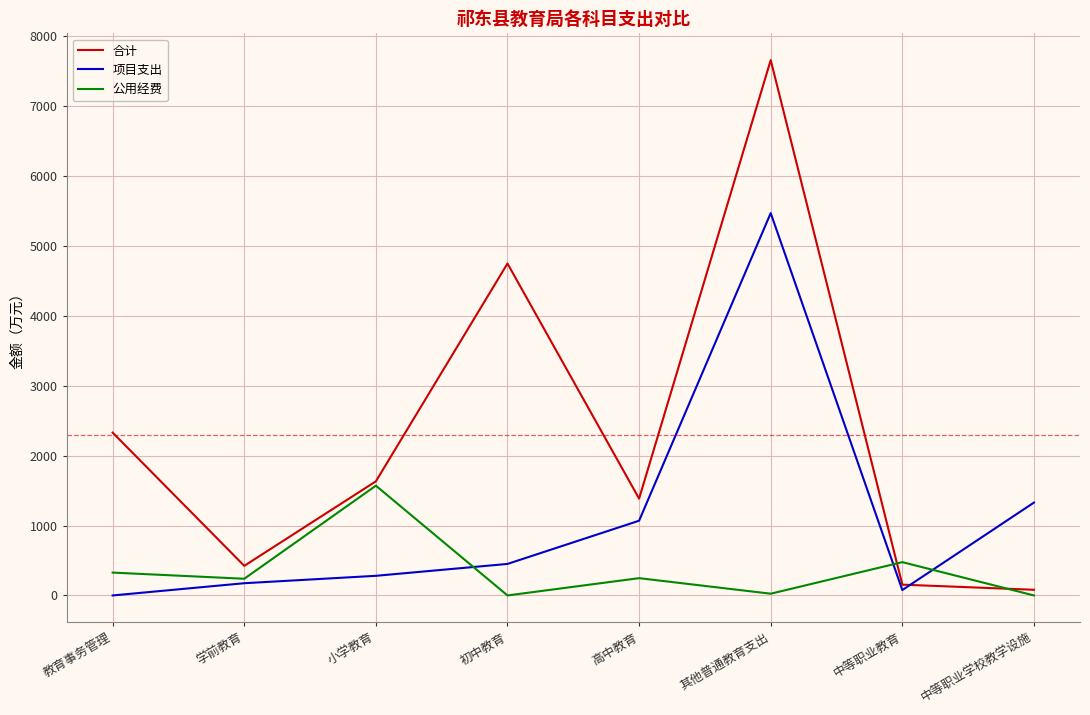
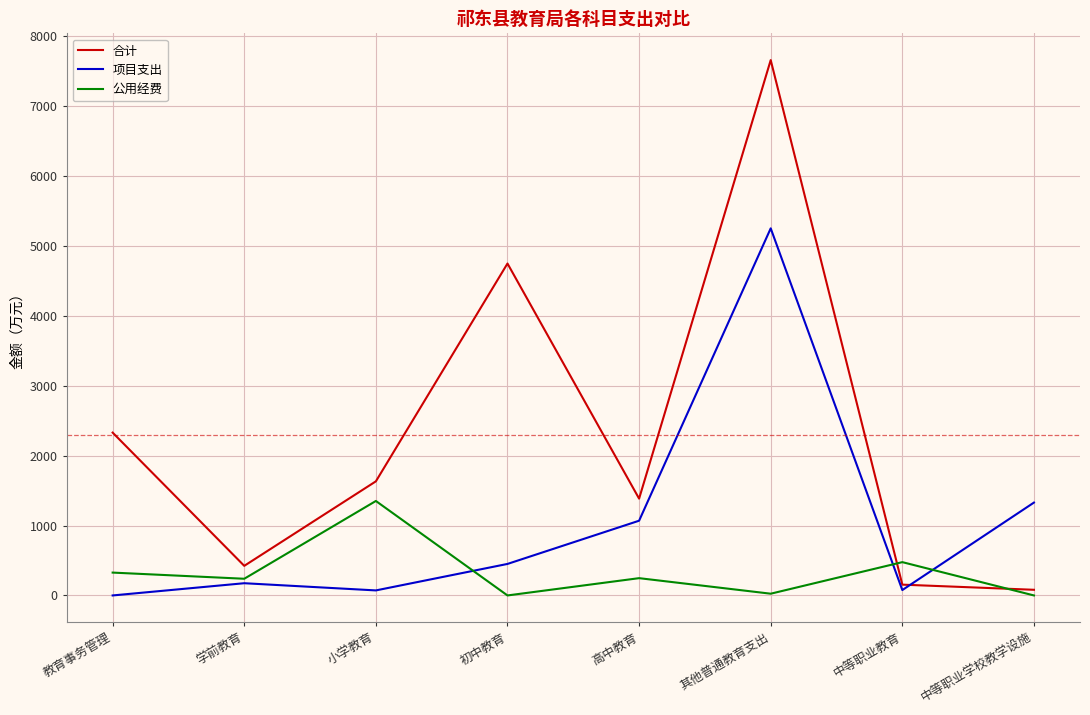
  {
    "合计": {
      "教育事务管理": 2300,
      "学前教育": 400,
      "小学教育": 1600,
      "初中教育": 4800,
      "高中教育": 1400,
      "其他普通教育支出": 7700,
      "中等职业教育": 200,
      "中等职业学校教学设施": 100
    },
    "项目支出": {
      "教育事务管理": 0,
      "学前教育": 200,
-     "小学教育": 300,
+     "小学教育": 100,
      "初中教育": 500,
      "高中教育": 1100,
-     "其他普通教育支出": 5500,
+     "其他普通教育支出": 5300,
      "中等职业教育": 100,
      "中等职业学校教学设施": 1300
    },
    "公用经费": {
      "教育事务管理": 300,
      "学前教育": 200,
-     "小学教育": 1600,
+     "小学教育": 1400,
      "初中教育": 0,
      "高中教育": 200,
      "其他普通教育支出": 0,
      "中等职业教育": 500,
      "中等职业学校教学设施": 0
    }
  }
